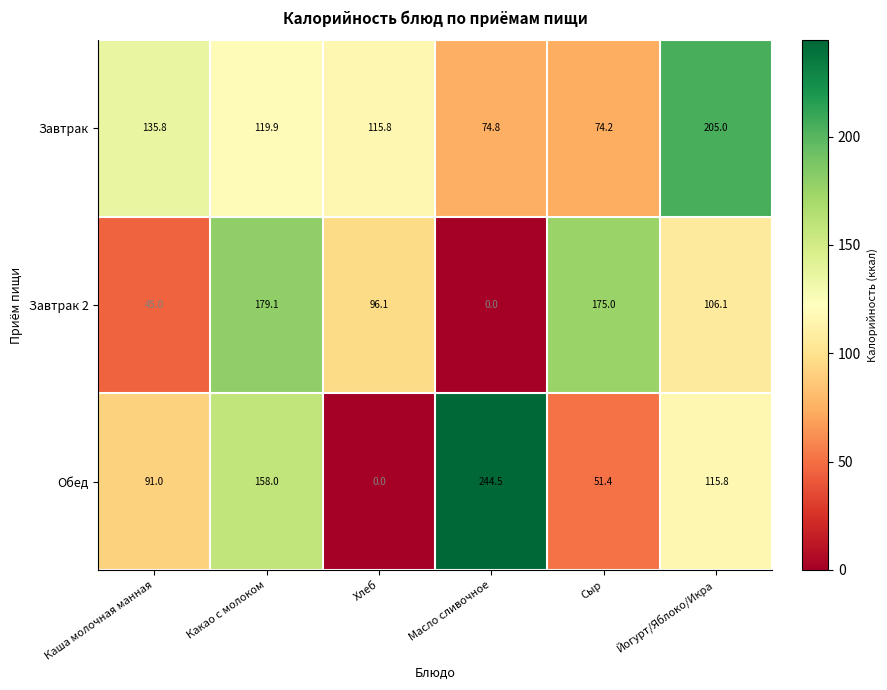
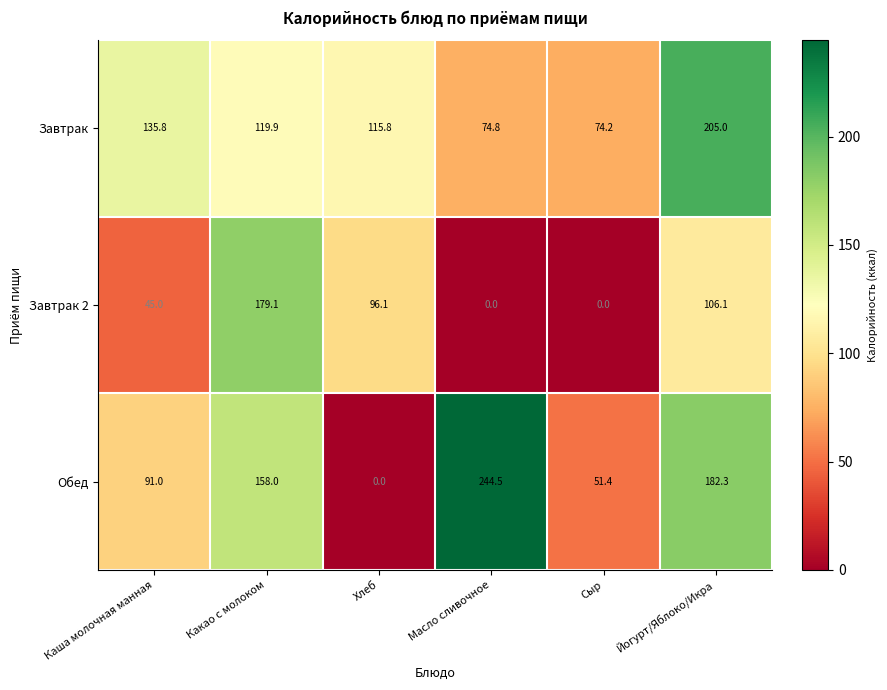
  {
    "Завтрак": {
      "Каша молочная манная": 135.8,
      "Какао с молоком": 119.9,
      "Хлеб": 115.8,
      "Масло сливочное": 74.8,
      "Сыр": 74.2,
      "Йогурт/Яблоко/Икра": 205.0
    },
    "Завтрак 2": {
      "Каша молочная манная": 45.0,
      "Какао с молоком": 179.1,
      "Хлеб": 96.1,
      "Масло сливочное": 0.0,
-     "Сыр": 175.0,
+     "Сыр": 0.0,
      "Йогурт/Яблоко/Икра": 106.1
    },
    "Обед": {
      "Каша молочная манная": 91.0,
      "Какао с молоком": 158.0,
      "Хлеб": 0.0,
      "Масло сливочное": 244.5,
      "Сыр": 51.4,
-     "Йогурт/Яблоко/Икра": 115.8
+     "Йогурт/Яблоко/Икра": 182.3
    }
  }
